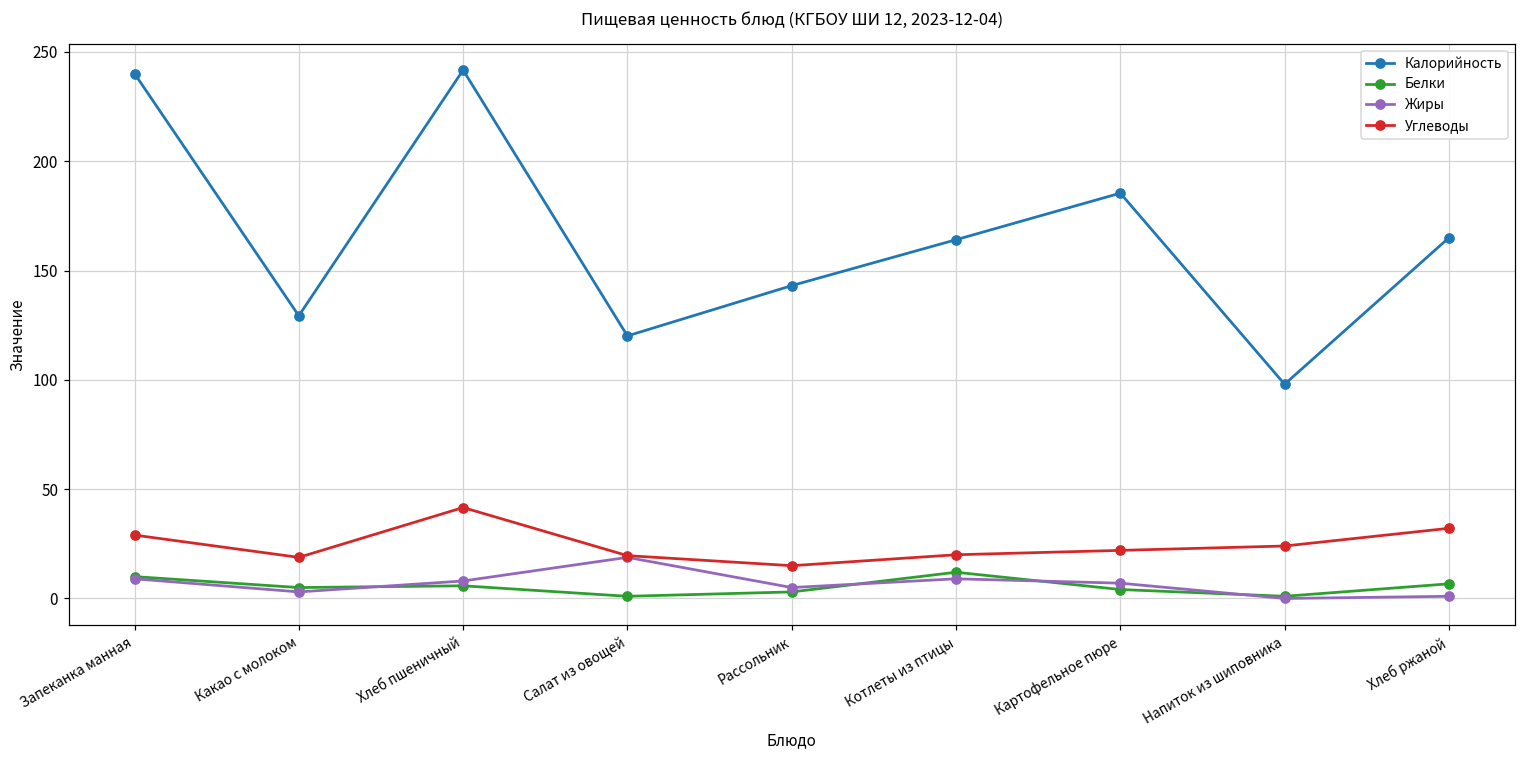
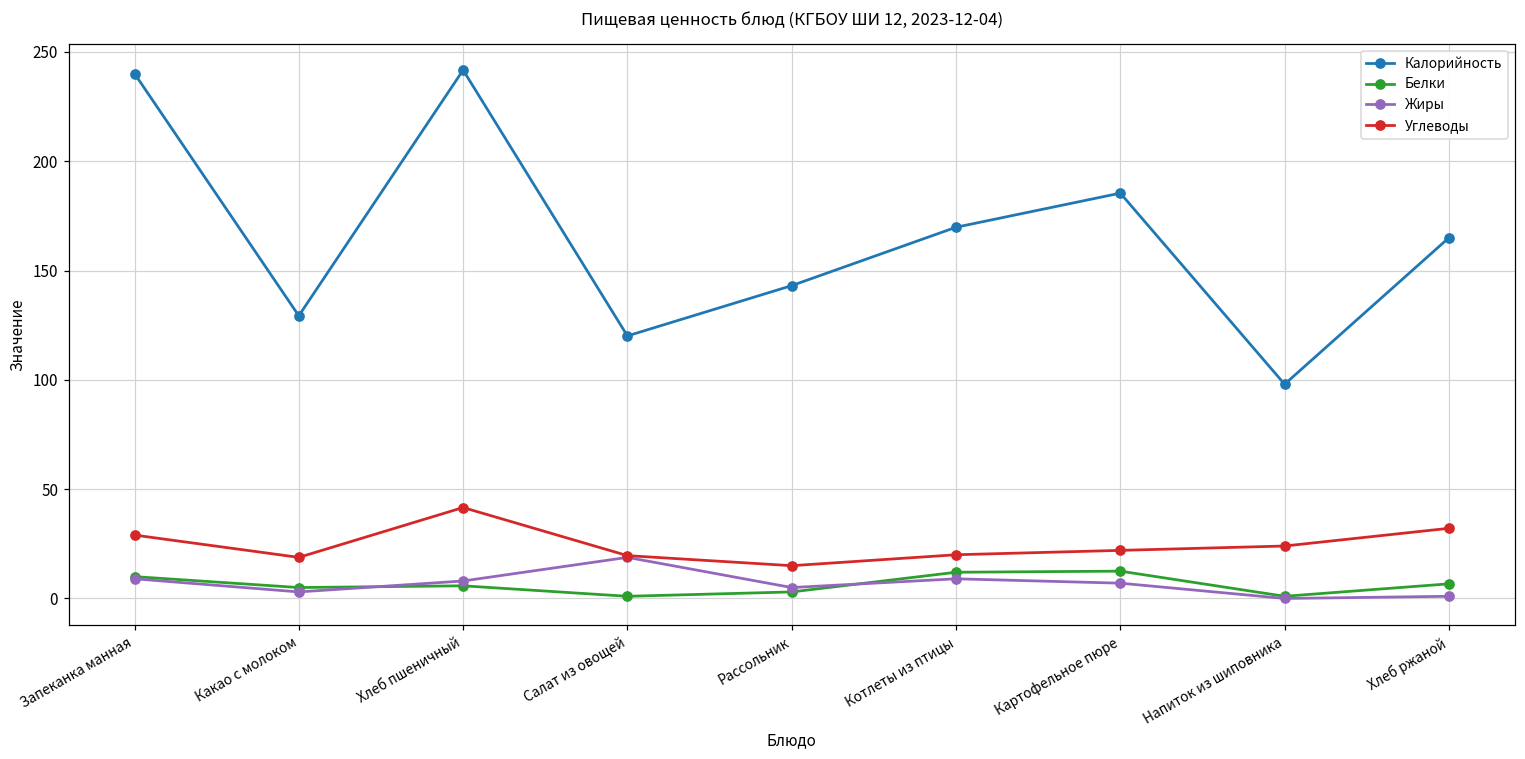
  {
    "Калорийность": {
      "Запеканка манная": 240,
      "Какао с молоком": 129,
      "Хлеб пшеничный": 242,
      "Салат из овощей": 120,
      "Рассольник": 143,
-     "Котлеты из птицы": 164,
+     "Котлеты из птицы": 170,
      "Картофельное пюре": 185,
      "Напиток из шиповника": 98,
      "Хлеб ржаной": 165
    },
    "Белки": {
      "Какао с молоком": 5,
      "Хлеб пшеничный": 6,
      "Салат из овощей": 1,
      "Рассольник": 3,
      "Котлеты из птицы": 12,
-     "Картофельное пюре": 4,
+     "Картофельное пюре": 13,
      "Хлеб ржаной": 7
    },
    "Жиры": {
      "Какао с молоком": 3,
      "Хлеб пшеничный": 8,
      "Рассольник": 5,
      "Котлеты из птицы": 9,
      "Картофельное пюре": 7,
      "Хлеб ржаной": 1
    },
    "Углеводы": {
      "Запеканка манная": 29,
      "Какао с молоком": 19,
      "Хлеб пшеничный": 42,
      "Рассольник": 15,
      "Котлеты из птицы": 20,
      "Картофельное пюре": 22,
      "Напиток из шиповника": 24,
      "Хлеб ржаной": 32
    }
  }
